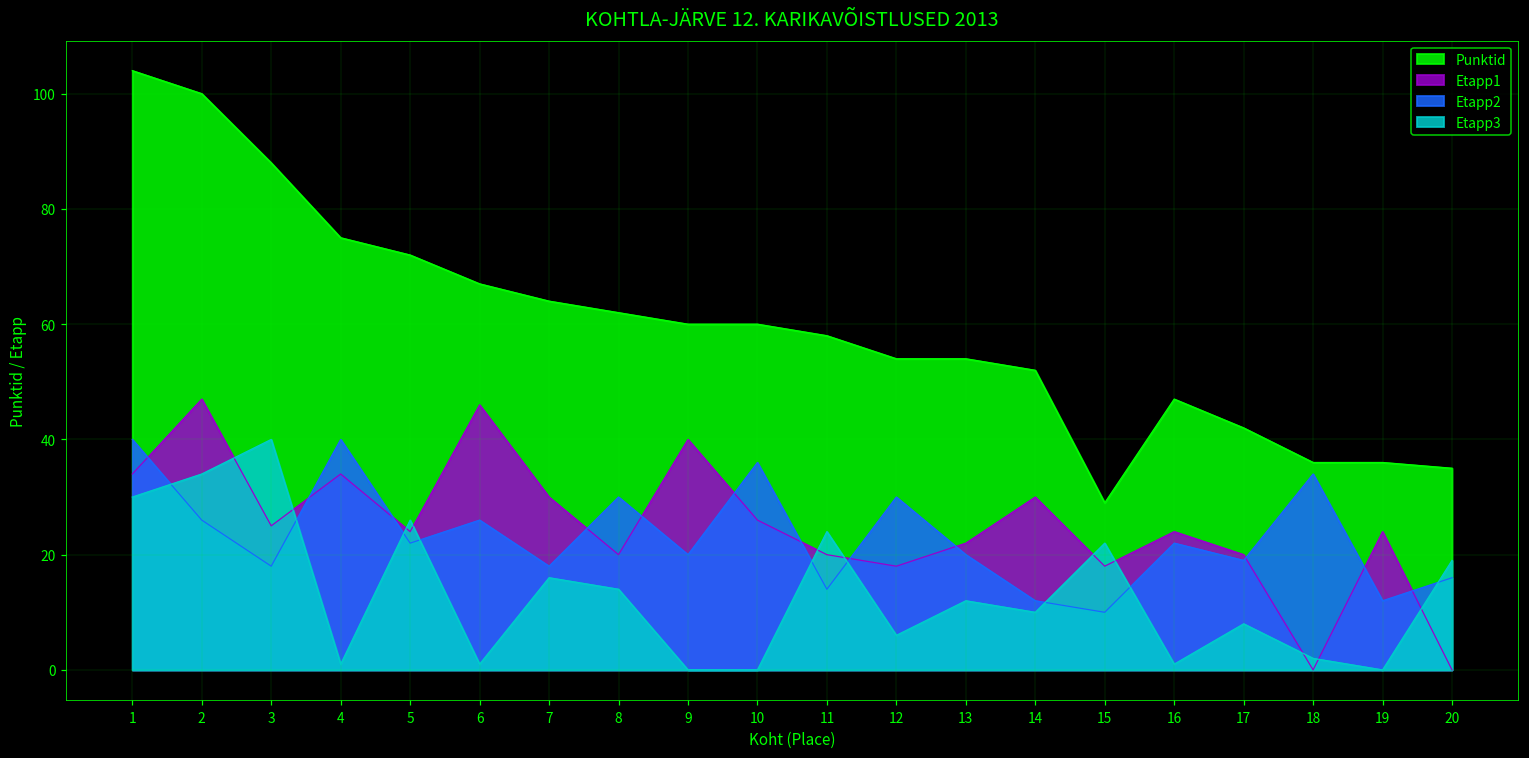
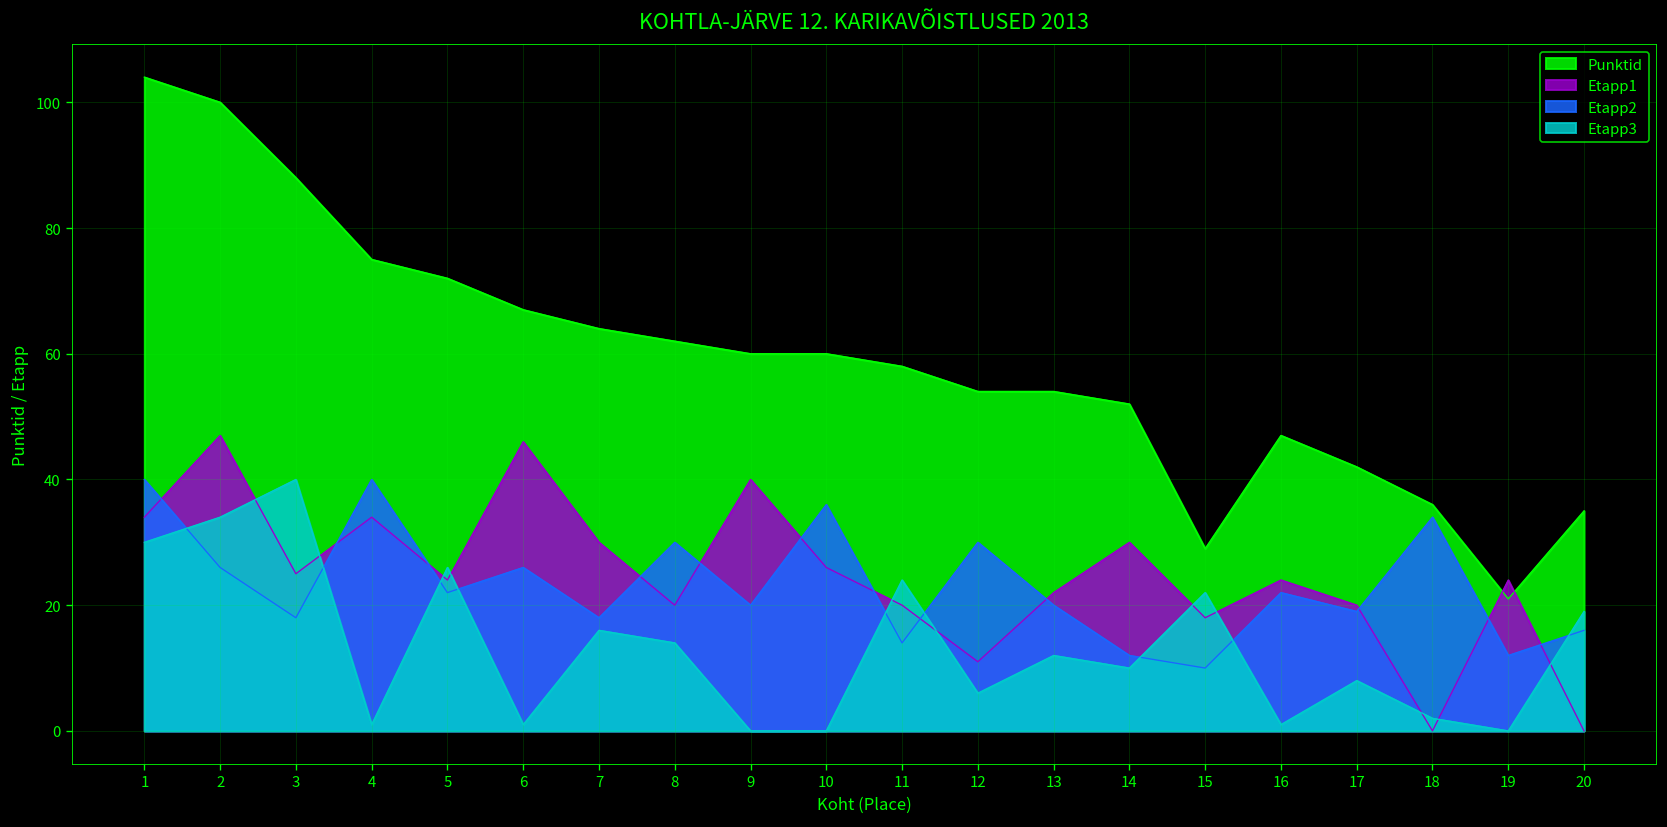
  {
    "Punktid": {
      "1": 104,
      "2": 100,
      "3": 88,
      "4": 75,
      "5": 72,
      "6": 67,
      "7": 64,
      "8": 62,
      "9": 60,
      "10": 60,
      "11": 58,
      "12": 54,
      "13": 54,
      "14": 52,
      "15": 29,
      "16": 47,
      "17": 42,
      "18": 36,
-     "19": 36,
+     "19": 21,
      "20": 35
    },
    "Etapp1": {
      "1": 34,
      "2": 47,
      "3": 25,
      "4": 34,
      "5": 24,
      "6": 46,
      "7": 30,
      "8": 20,
      "9": 40,
      "10": 26,
      "11": 20,
-     "12": 18,
+     "12": 11,
      "13": 22,
      "14": 30,
      "15": 18,
      "16": 24,
      "17": 20,
      "18": 0,
      "19": 24,
      "20": 0
    },
    "Etapp2": {
      "1": 40,
      "2": 26,
      "3": 18,
      "4": 40,
      "5": 22,
      "6": 26,
      "7": 18,
      "8": 30,
      "9": 20,
      "10": 36,
      "11": 14,
      "12": 30,
      "13": 20,
      "14": 12,
      "15": 10,
      "16": 22,
      "17": 19,
      "18": 34,
      "19": 12,
      "20": 16
    },
    "Etapp3": {
      "1": 30,
      "2": 34,
      "3": 40,
      "4": 1,
      "5": 26,
      "6": 1,
      "7": 16,
      "8": 14,
      "9": 0,
      "10": 0,
      "11": 24,
      "12": 6,
      "13": 12,
      "14": 10,
      "15": 22,
      "16": 1,
      "17": 8,
      "18": 2,
      "19": 0,
      "20": 19
    }
  }
